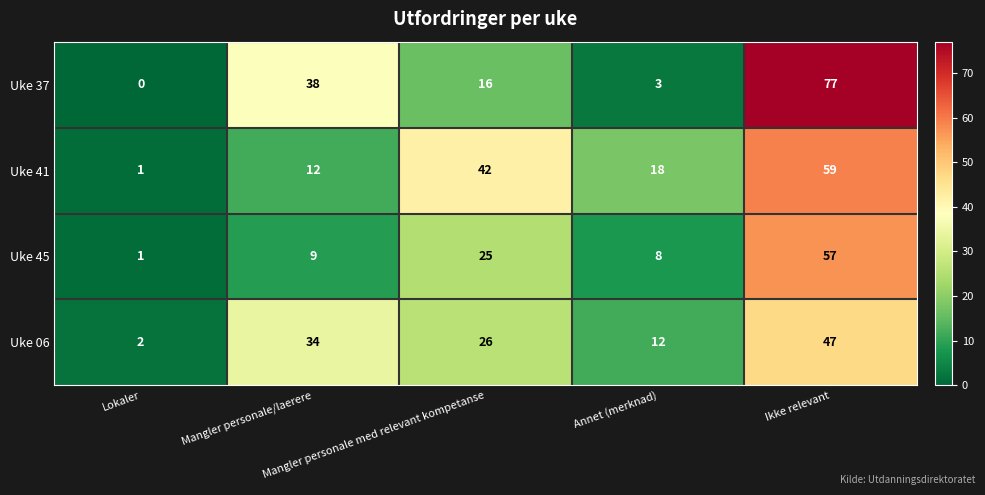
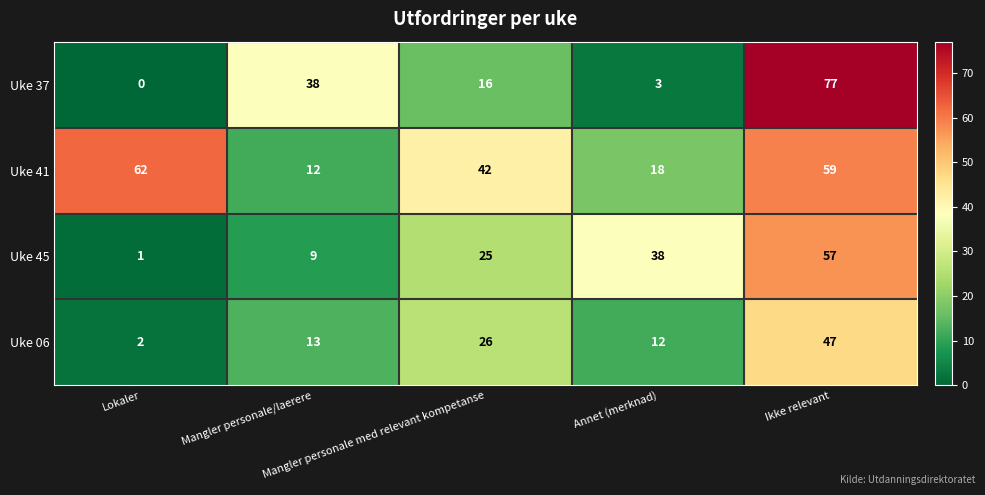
  {
    "Uke 37": {
      "Lokaler": 0,
      "Mangler personale/laerere": 38,
      "Mangler personale med relevant kompetanse": 16,
      "Annet (merknad)": 3,
      "Ikke relevant": 77
    },
    "Uke 41": {
-     "Lokaler": 1,
+     "Lokaler": 62,
      "Mangler personale/laerere": 12,
      "Mangler personale med relevant kompetanse": 42,
      "Annet (merknad)": 18,
      "Ikke relevant": 59
    },
    "Uke 45": {
      "Lokaler": 1,
      "Mangler personale/laerere": 9,
      "Mangler personale med relevant kompetanse": 25,
-     "Annet (merknad)": 8,
+     "Annet (merknad)": 38,
      "Ikke relevant": 57
    },
    "Uke 06": {
      "Lokaler": 2,
-     "Mangler personale/laerere": 34,
+     "Mangler personale/laerere": 13,
      "Mangler personale med relevant kompetanse": 26,
      "Annet (merknad)": 12,
      "Ikke relevant": 47
    }
  }
